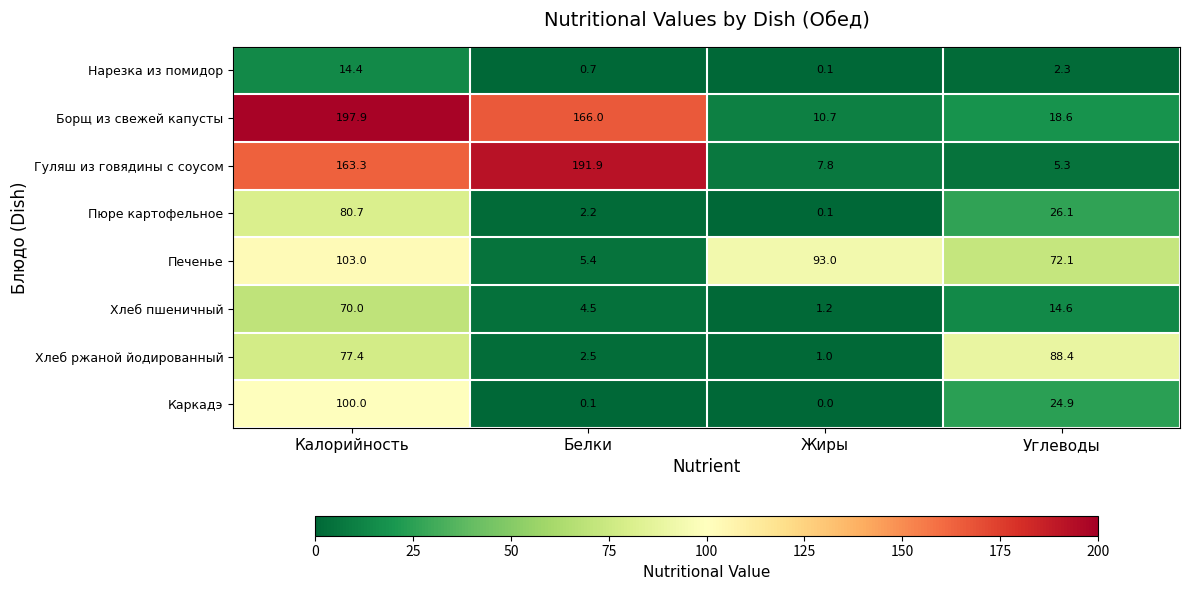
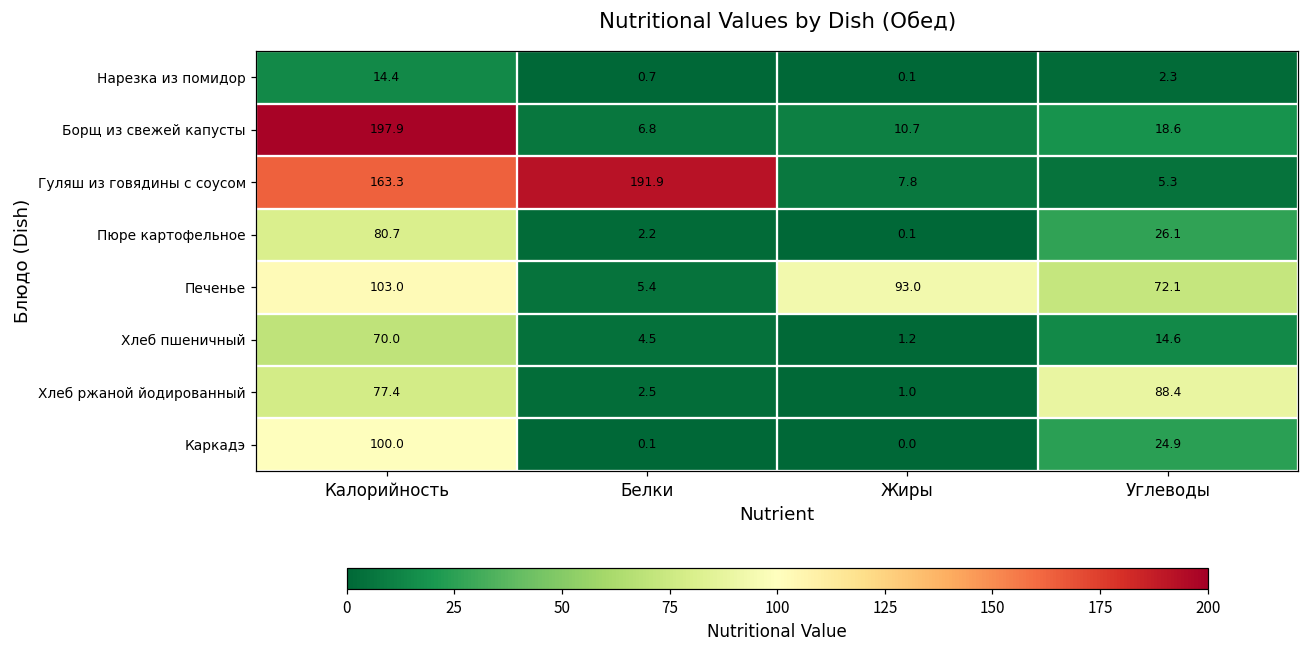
  {
    "Нарезка из помидор": {
      "Калорийность": 14.4,
      "Белки": 0.7,
      "Жиры": 0.1,
      "Углеводы": 2.3
    },
    "Борщ из свежей капусты": {
      "Калорийность": 197.9,
-     "Белки": 166.0,
+     "Белки": 6.8,
      "Жиры": 10.7,
      "Углеводы": 18.6
    },
    "Гуляш из говядины с соусом": {
      "Калорийность": 163.3,
      "Белки": 191.9,
      "Жиры": 7.8,
      "Углеводы": 5.3
    },
    "Пюре картофельное": {
      "Калорийность": 80.7,
      "Белки": 2.2,
      "Жиры": 0.1,
      "Углеводы": 26.1
    },
    "Печенье": {
      "Калорийность": 103.0,
      "Белки": 5.4,
      "Жиры": 93.0,
      "Углеводы": 72.1
    },
    "Хлеб пшеничный": {
      "Калорийность": 70.0,
      "Белки": 4.5,
      "Жиры": 1.2,
      "Углеводы": 14.6
    },
    "Хлеб ржаной йодированный": {
      "Калорийность": 77.4,
      "Белки": 2.5,
      "Жиры": 1.0,
      "Углеводы": 88.4
    },
    "Каркадэ": {
      "Калорийность": 100.0,
      "Белки": 0.1,
      "Жиры": 0.0,
      "Углеводы": 24.9
    }
  }
